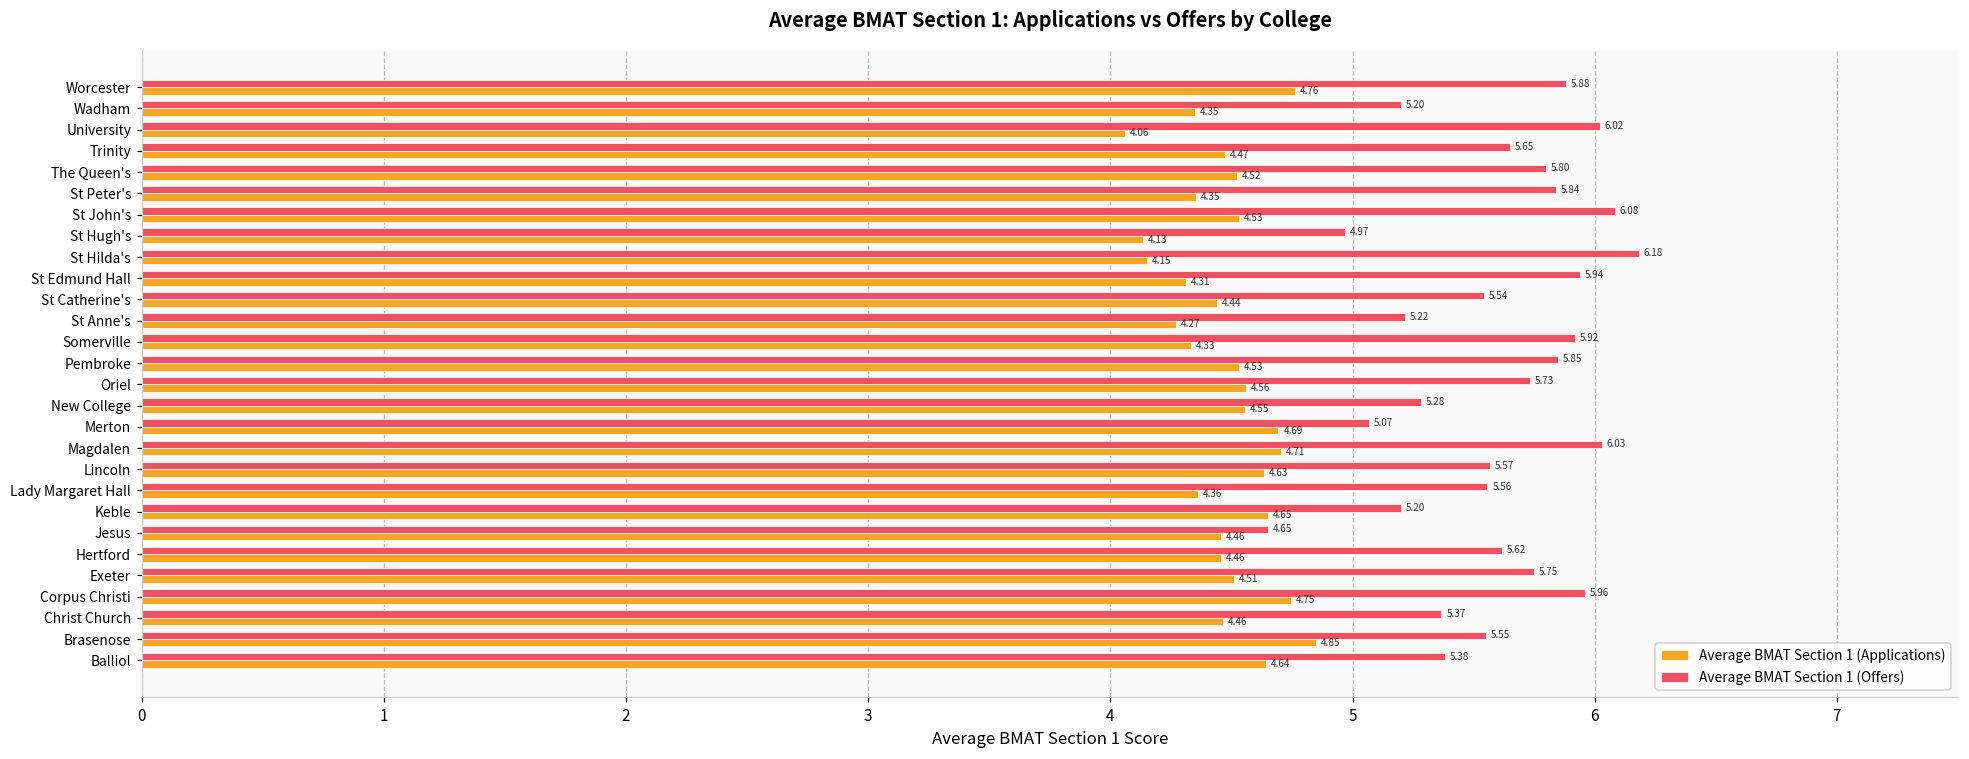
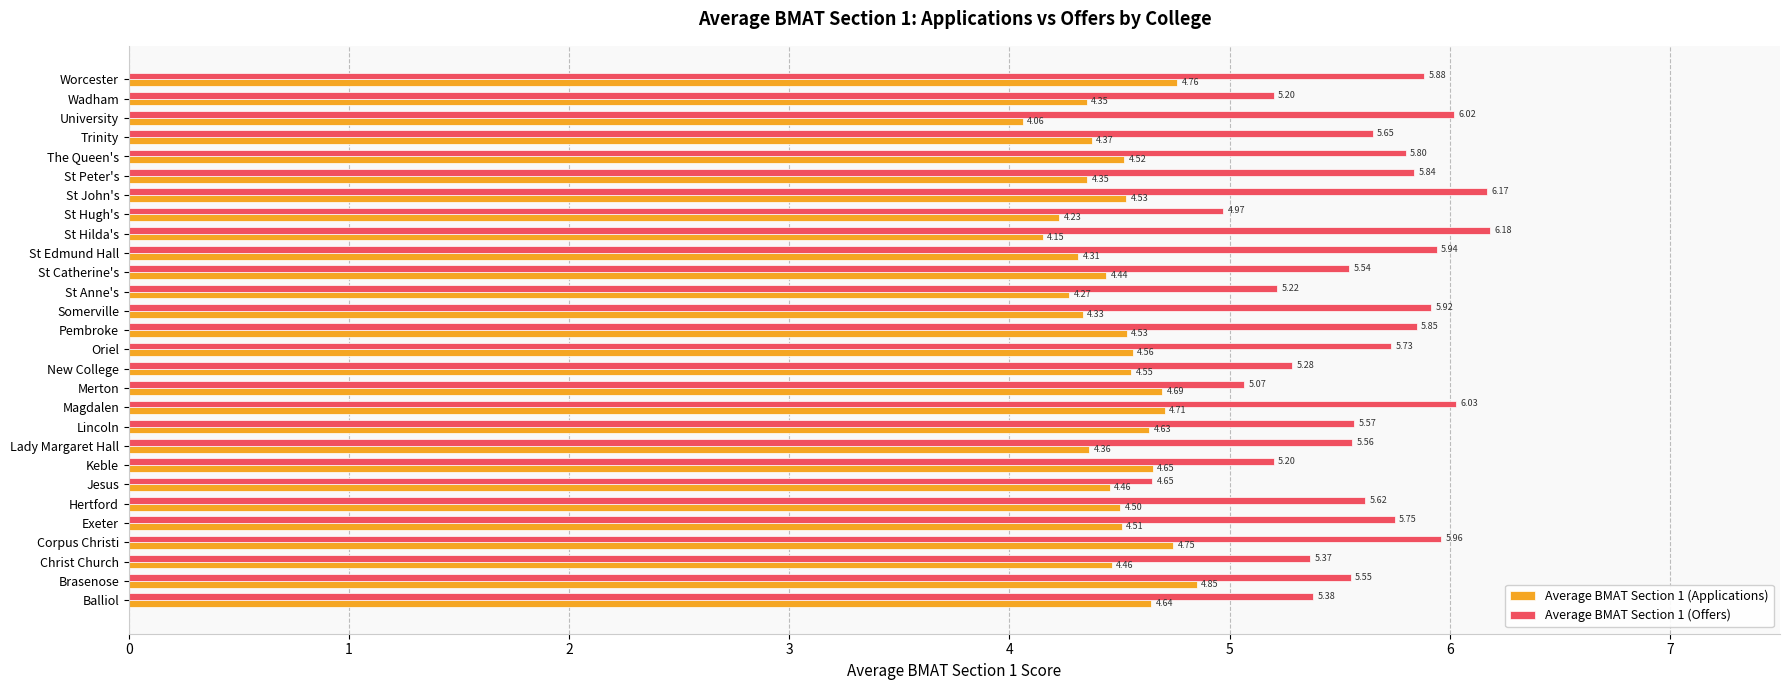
  {
    "Average BMAT Section 1 (Applications)": {
      "Worcester": 4.76,
      "Wadham": 4.35,
      "University": 4.06,
-     "Trinity": 4.47,
+     "Trinity": 4.37,
      "The Queen's": 4.52,
      "St Peter's": 4.35,
      "St John's": 4.53,
-     "St Hugh's": 4.13,
+     "St Hugh's": 4.23,
      "St Hilda's": 4.15,
      "St Edmund Hall": 4.31,
      "St Catherine's": 4.44,
      "St Anne's": 4.27,
      "Somerville": 4.33,
      "Pembroke": 4.53,
      "Oriel": 4.56,
      "New College": 4.55,
      "Merton": 4.69,
      "Magdalen": 4.71,
      "Lincoln": 4.63,
      "Lady Margaret Hall": 4.36,
      "Keble": 4.65,
      "Jesus": 4.46,
-     "Hertford": 4.46,
+     "Hertford": 4.50,
      "Exeter": 4.51,
      "Corpus Christi": 4.75,
      "Christ Church": 4.46,
      "Brasenose": 4.85,
      "Balliol": 4.64
    },
    "Average BMAT Section 1 (Offers)": {
      "Worcester": 5.88,
      "Wadham": 5.20,
      "University": 6.02,
      "Trinity": 5.65,
      "The Queen's": 5.80,
      "St Peter's": 5.84,
-     "St John's": 6.08,
+     "St John's": 6.17,
      "St Hugh's": 4.97,
      "St Hilda's": 6.18,
      "St Edmund Hall": 5.94,
      "St Catherine's": 5.54,
      "St Anne's": 5.22,
      "Somerville": 5.92,
      "Pembroke": 5.85,
      "Oriel": 5.73,
      "New College": 5.28,
      "Merton": 5.07,
      "Magdalen": 6.03,
      "Lincoln": 5.57,
      "Lady Margaret Hall": 5.56,
      "Keble": 5.20,
      "Jesus": 4.65,
      "Hertford": 5.62,
      "Exeter": 5.75,
      "Corpus Christi": 5.96,
      "Christ Church": 5.37,
      "Brasenose": 5.55,
      "Balliol": 5.38
    }
  }
